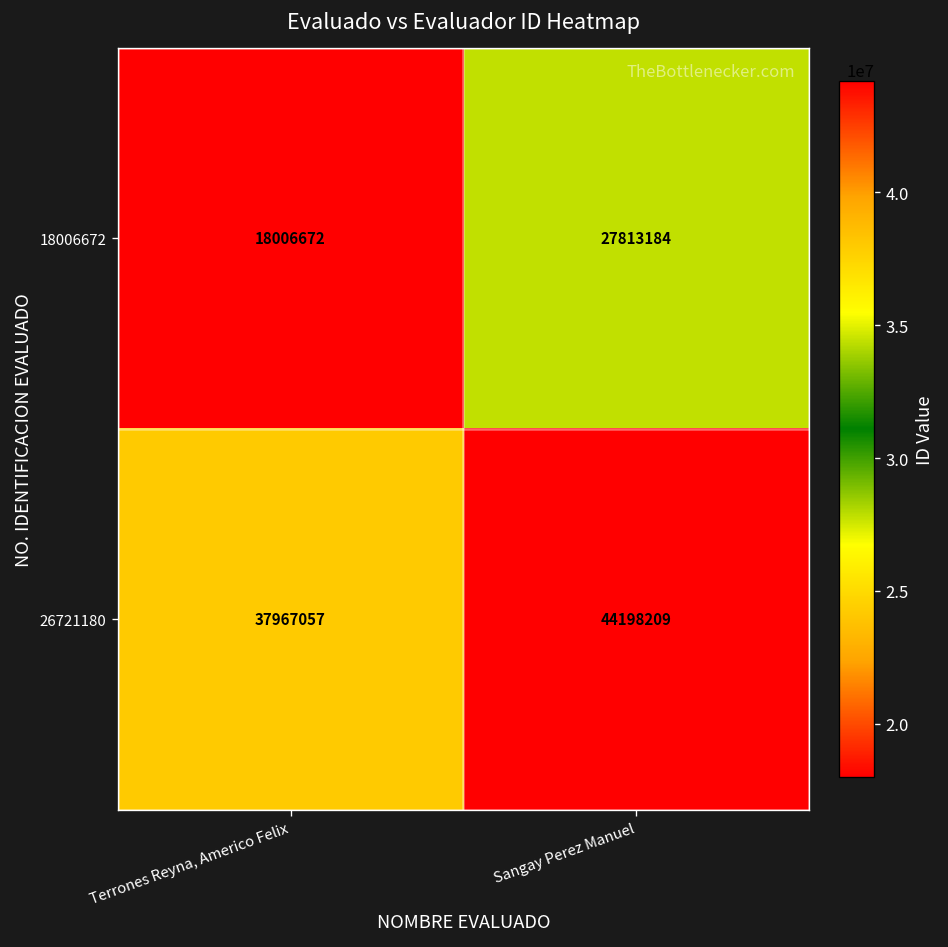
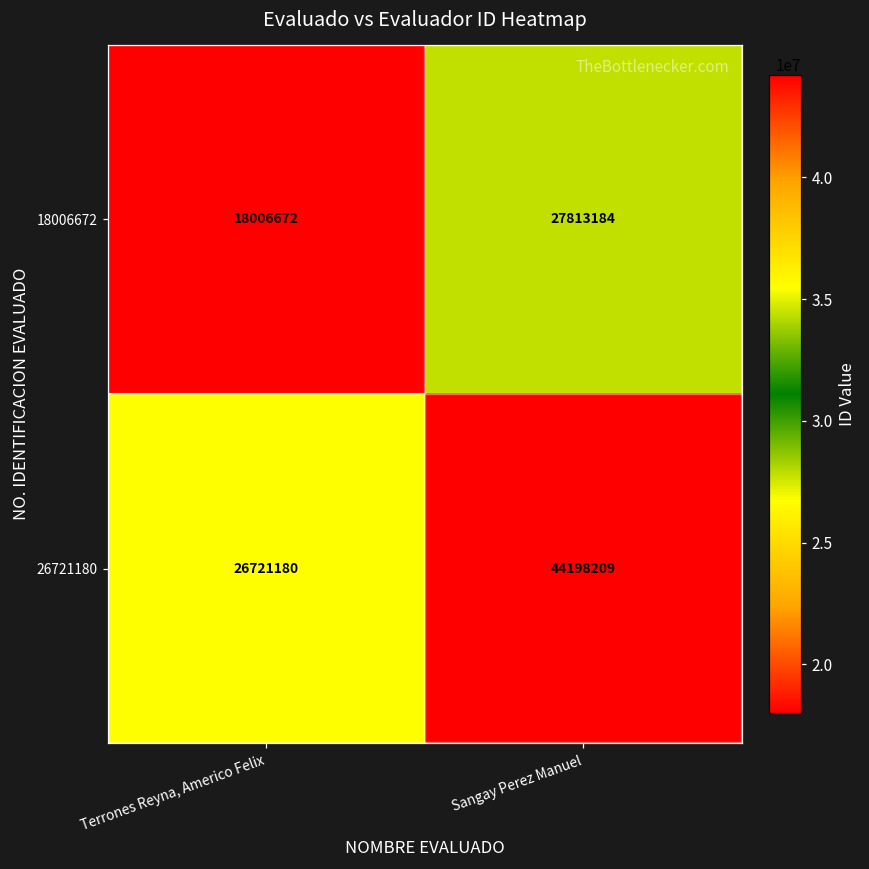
  {
    "18006672": {
      "Terrones Reyna, Americo Felix": 18006672
    },
    "26721180": {
-     "Terrones Reyna, Americo Felix": 37967057,
+     "Terrones Reyna, Americo Felix": 26721180,
      "Sangay Perez Manuel": 44198209
    }
  }
